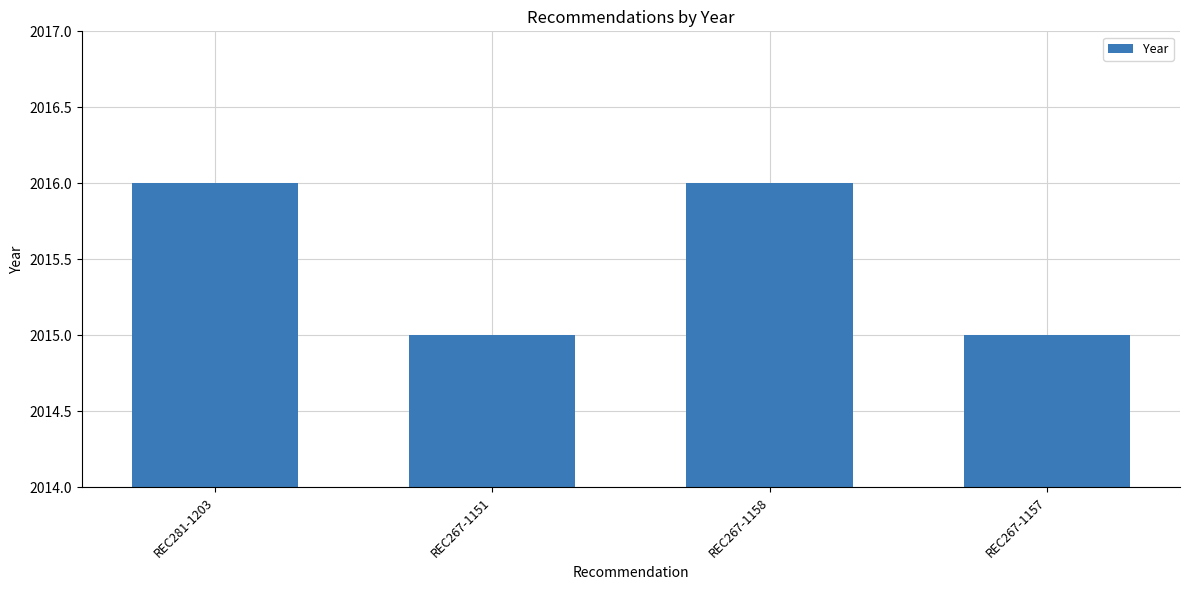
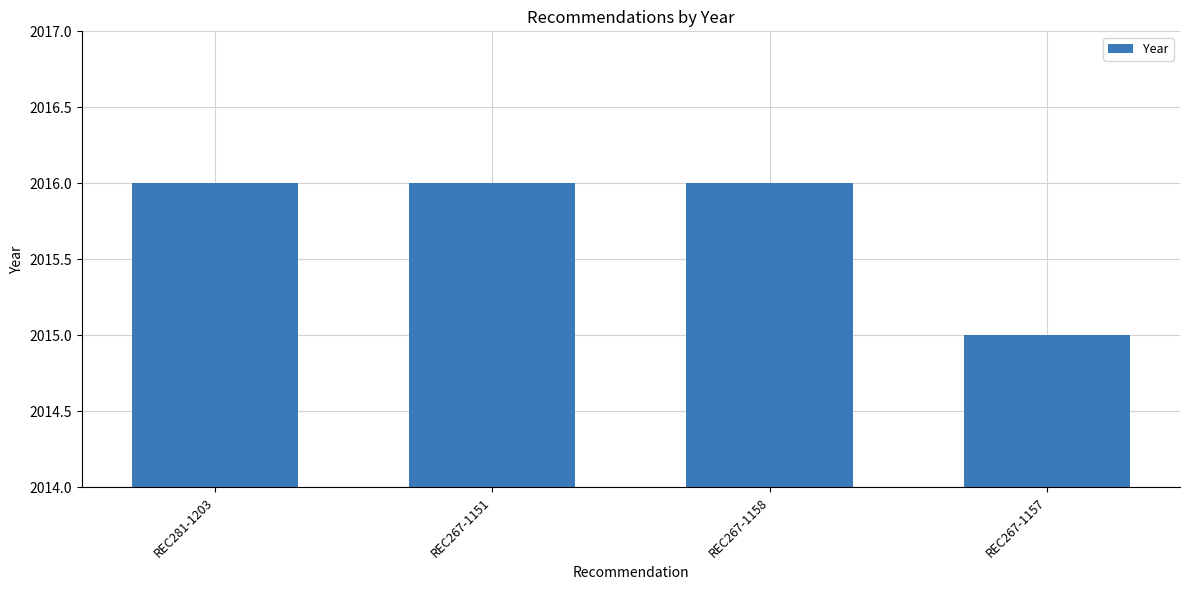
  {
    "REC281-1203": 2016,
-   "REC267-1151": 2015,
+   "REC267-1151": 2016,
    "REC267-1158": 2016,
    "REC267-1157": 2015
  }
